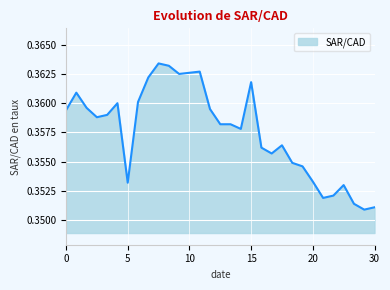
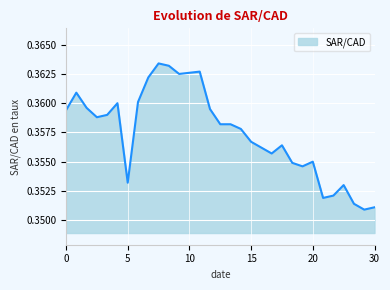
  {
    "0": 0.3594,
    "5": 0.3532,
    "10": 0.3626,
-   "15": 0.3618,
-   "20": 0.3533,
+   "15": 0.3567,
+   "20": 0.3550,
    "30": 0.3511
  }
